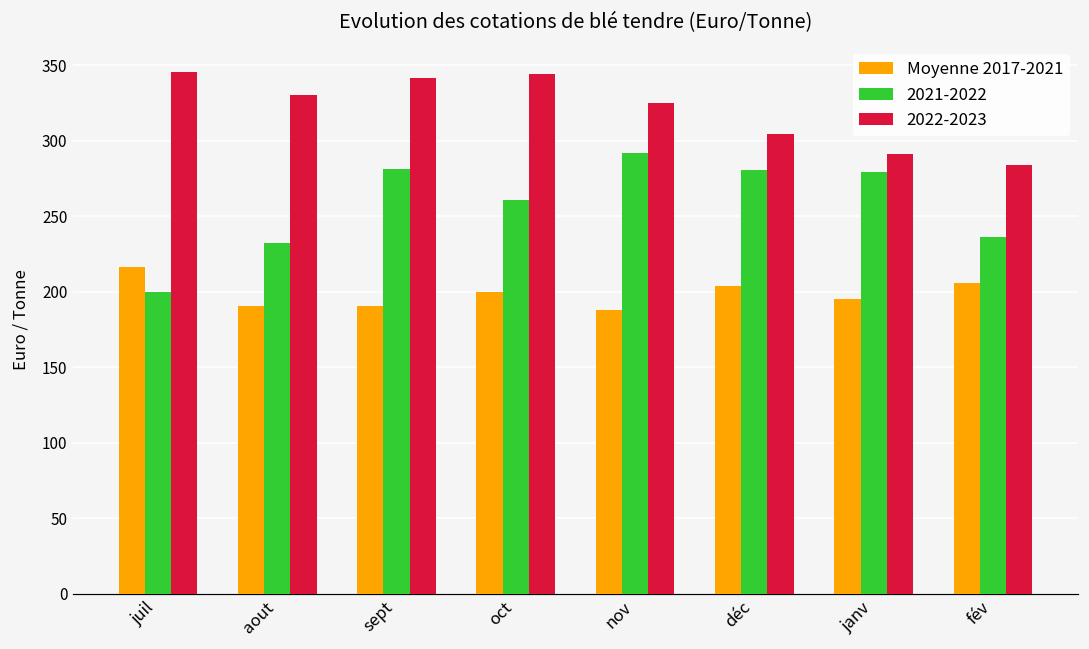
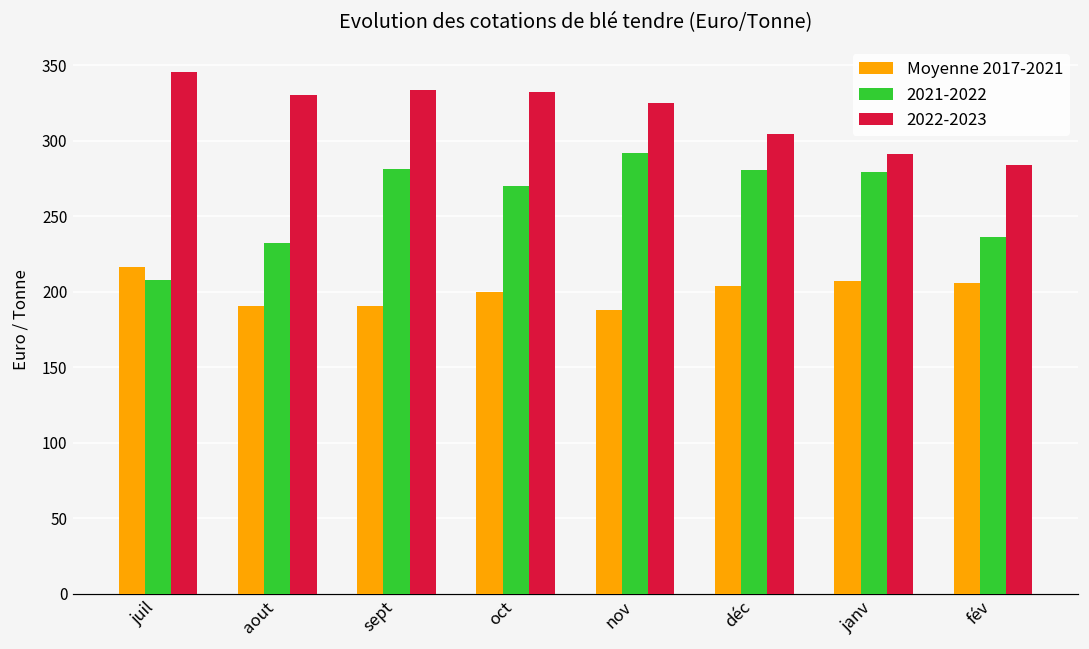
  {
    "Moyenne 2017-2021": {
      "juil": 217,
      "aout": 191,
      "sept": 190,
      "oct": 200,
      "nov": 188,
      "déc": 204,
-     "janv": 195,
+     "janv": 207,
      "fév": 206
    },
    "2021-2022": {
-     "juil": 200,
+     "juil": 208,
      "aout": 233,
      "sept": 282,
-     "oct": 261,
+     "oct": 270,
      "nov": 292,
      "déc": 281,
      "janv": 280,
      "fév": 236
    },
    "2022-2023": {
      "juil": 346,
      "aout": 330,
-     "sept": 342,
-     "oct": 344,
+     "sept": 334,
+     "oct": 333,
      "nov": 325,
      "déc": 305,
      "janv": 291,
      "fév": 284
    }
  }
